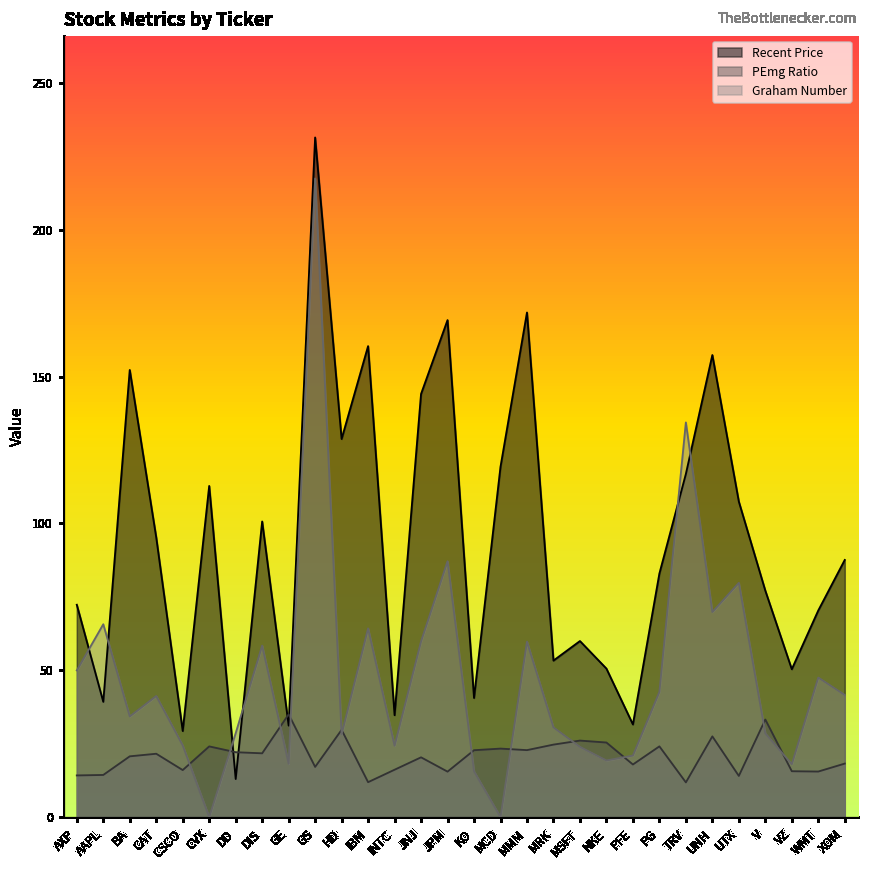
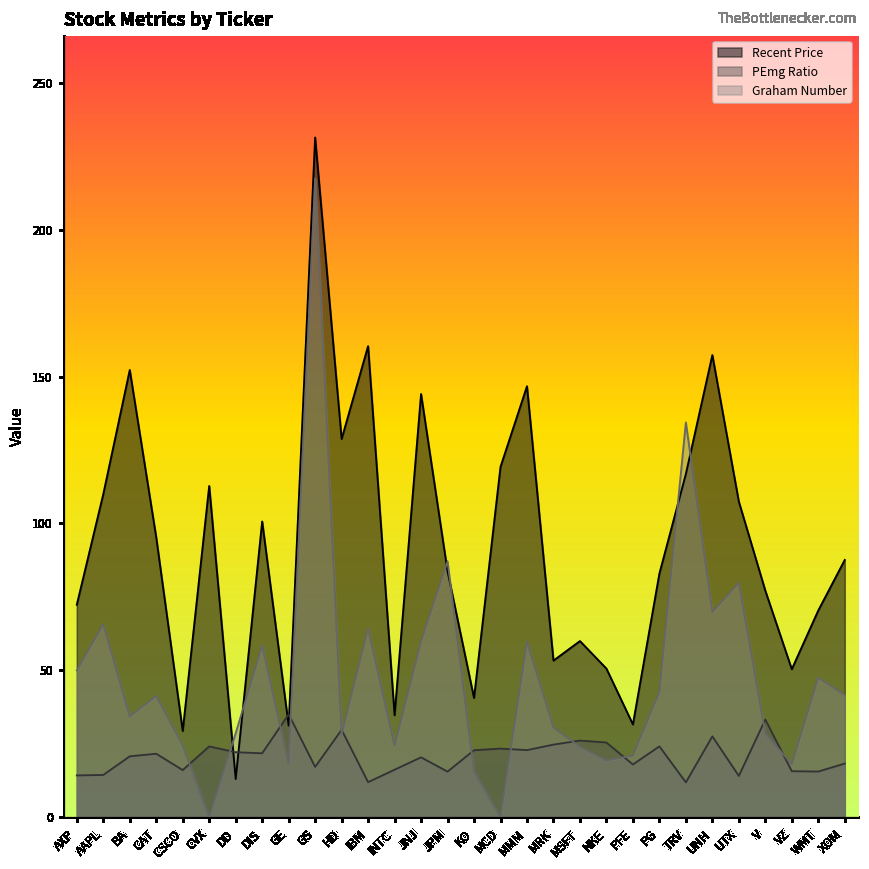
  {
    "Recent Price": {
      "AXP": 72,
-     "AAPL": 39,
+     "AAPL": 110,
      "BA": 152,
      "CAT": 95,
      "CSCO": 29,
      "CVX": 113,
      "DD": 13,
      "DIS": 101,
      "GE": 31,
      "GS": 231,
      "HD": 129,
      "IBM": 160,
      "INTC": 35,
      "JNJ": 144,
-     "JPM": 169,
+     "JPM": 84,
      "KO": 41,
      "MCD": 119,
-     "MMM": 172,
+     "MMM": 147,
      "MRK": 53,
      "MSFT": 60,
      "NKE": 51,
      "PFE": 32,
      "PG": 83,
      "TRV": 117,
      "UNH": 157,
      "UTX": 107,
      "V": 77,
      "VZ": 50,
      "WMT": 70,
      "XOM": 88
    }
  }
